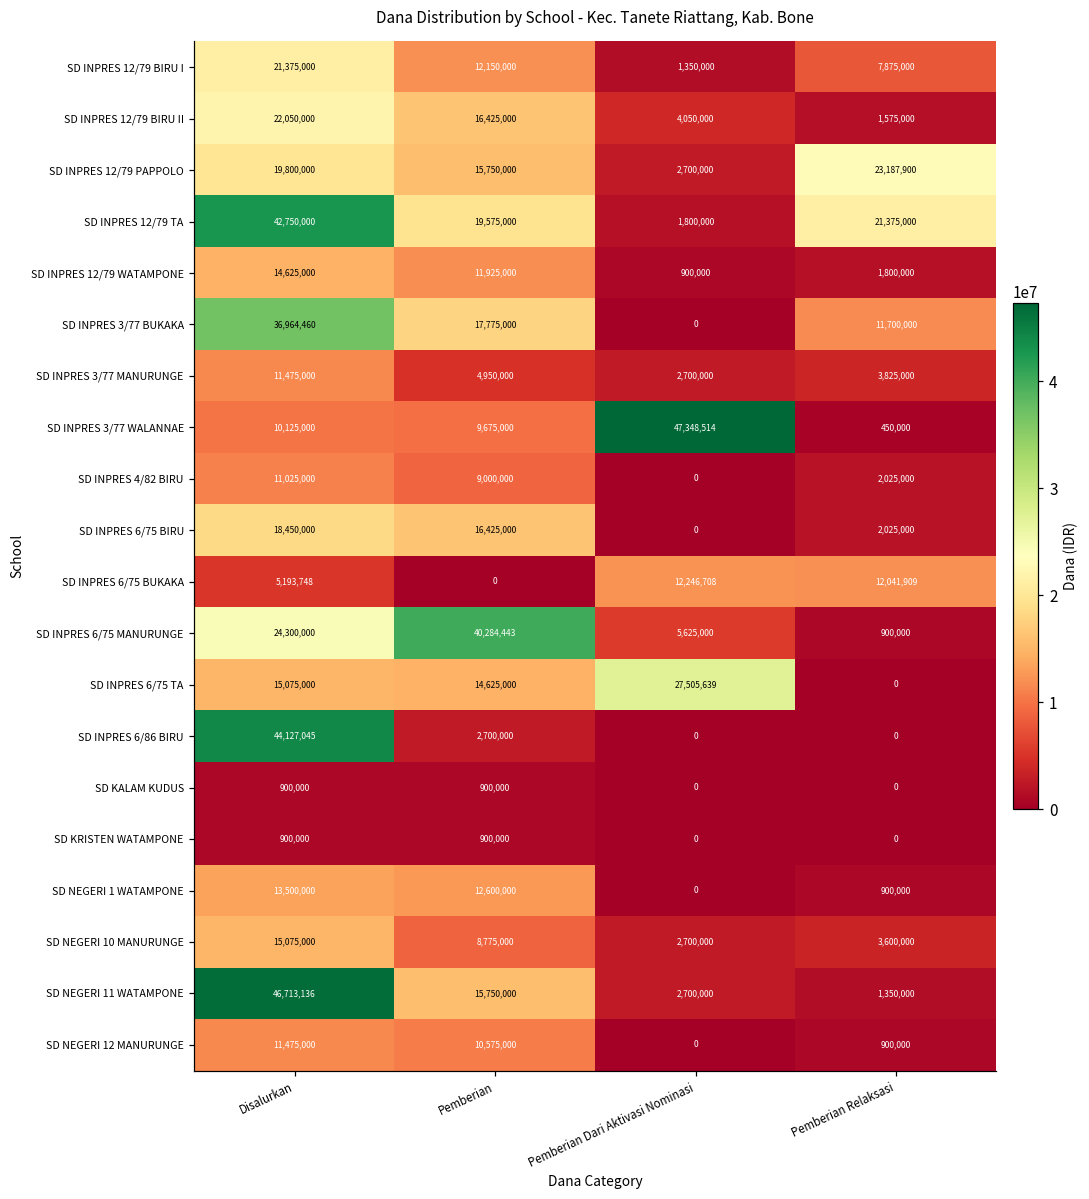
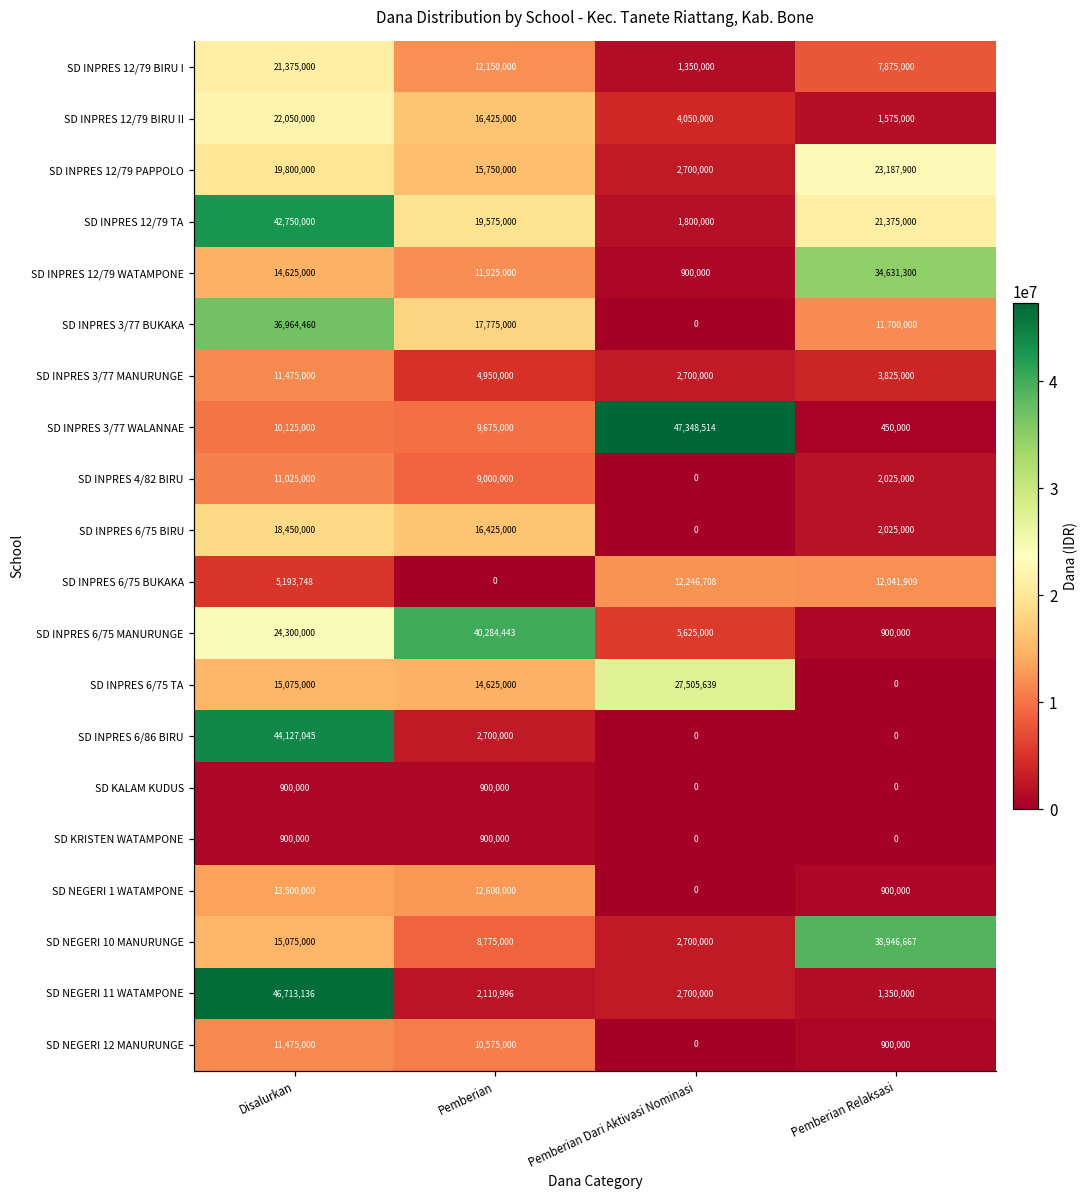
  {
    "SD INPRES 12/79 BIRU I": {
      "Disalurkan": "21,375,000",
      "Pemberian": "12,150,000",
      "Pemberian Dari Aktivasi Nominasi": "1,350,000",
      "Pemberian Relaksasi": "7,875,000"
    },
    "SD INPRES 12/79 BIRU II": {
      "Disalurkan": "22,050,000",
      "Pemberian": "16,425,000",
      "Pemberian Dari Aktivasi Nominasi": "4,050,000",
      "Pemberian Relaksasi": "1,575,000"
    },
    "SD INPRES 12/79 PAPPOLO": {
      "Disalurkan": "19,800,000",
      "Pemberian": "15,750,000",
      "Pemberian Dari Aktivasi Nominasi": "2,700,000",
      "Pemberian Relaksasi": "23,187,900"
    },
    "SD INPRES 12/79 TA": {
      "Disalurkan": "42,750,000",
      "Pemberian": "19,575,000",
      "Pemberian Dari Aktivasi Nominasi": "1,800,000",
      "Pemberian Relaksasi": "21,375,000"
    },
    "SD INPRES 12/79 WATAMPONE": {
      "Disalurkan": "14,625,000",
      "Pemberian": "11,925,000",
      "Pemberian Dari Aktivasi Nominasi": "900,000",
-     "Pemberian Relaksasi": "1,800,000"
+     "Pemberian Relaksasi": "34,631,300"
    },
    "SD INPRES 3/77 BUKAKA": {
      "Disalurkan": "36,964,460",
      "Pemberian": "17,775,000",
      "Pemberian Dari Aktivasi Nominasi": "0",
      "Pemberian Relaksasi": "11,700,000"
    },
    "SD INPRES 3/77 MANURUNGE": {
      "Disalurkan": "11,475,000",
      "Pemberian": "4,950,000",
      "Pemberian Dari Aktivasi Nominasi": "2,700,000",
      "Pemberian Relaksasi": "3,825,000"
    },
    "SD INPRES 3/77 WALANNAE": {
      "Disalurkan": "10,125,000",
      "Pemberian": "9,675,000",
      "Pemberian Dari Aktivasi Nominasi": "47,348,514",
      "Pemberian Relaksasi": "450,000"
    },
    "SD INPRES 4/82 BIRU": {
      "Disalurkan": "11,025,000",
      "Pemberian": "9,000,000",
      "Pemberian Dari Aktivasi Nominasi": "0",
      "Pemberian Relaksasi": "2,025,000"
    },
    "SD INPRES 6/75 BIRU": {
      "Disalurkan": "18,450,000",
      "Pemberian": "16,425,000",
      "Pemberian Dari Aktivasi Nominasi": "0",
      "Pemberian Relaksasi": "2,025,000"
    },
    "SD INPRES 6/75 BUKAKA": {
      "Disalurkan": "5,193,748",
      "Pemberian": "0",
      "Pemberian Dari Aktivasi Nominasi": "12,246,708",
      "Pemberian Relaksasi": "12,041,909"
    },
    "SD INPRES 6/75 MANURUNGE": {
      "Disalurkan": "24,300,000",
      "Pemberian": "40,284,443",
      "Pemberian Dari Aktivasi Nominasi": "5,625,000",
      "Pemberian Relaksasi": "900,000"
    },
    "SD INPRES 6/75 TA": {
      "Disalurkan": "15,075,000",
      "Pemberian": "14,625,000",
      "Pemberian Dari Aktivasi Nominasi": "27,505,639",
      "Pemberian Relaksasi": "0"
    },
    "SD INPRES 6/86 BIRU": {
      "Disalurkan": "44,127,045",
      "Pemberian": "2,700,000",
      "Pemberian Dari Aktivasi Nominasi": "0",
      "Pemberian Relaksasi": "0"
    },
    "SD KALAM KUDUS": {
      "Disalurkan": "900,000",
      "Pemberian": "900,000",
      "Pemberian Dari Aktivasi Nominasi": "0",
      "Pemberian Relaksasi": "0"
    },
    "SD KRISTEN WATAMPONE": {
      "Disalurkan": "900,000",
      "Pemberian": "900,000",
      "Pemberian Dari Aktivasi Nominasi": "0",
      "Pemberian Relaksasi": "0"
    },
    "SD NEGERI 1 WATAMPONE": {
      "Disalurkan": "13,500,000",
      "Pemberian": "12,600,000",
      "Pemberian Dari Aktivasi Nominasi": "0",
      "Pemberian Relaksasi": "900,000"
    },
    "SD NEGERI 10 MANURUNGE": {
      "Disalurkan": "15,075,000",
      "Pemberian": "8,775,000",
      "Pemberian Dari Aktivasi Nominasi": "2,700,000",
-     "Pemberian Relaksasi": "3,600,000"
+     "Pemberian Relaksasi": "38,946,667"
    },
    "SD NEGERI 11 WATAMPONE": {
      "Disalurkan": "46,713,136",
-     "Pemberian": "15,750,000",
+     "Pemberian": "2,110,996",
      "Pemberian Dari Aktivasi Nominasi": "2,700,000",
      "Pemberian Relaksasi": "1,350,000"
    },
    "SD NEGERI 12 MANURUNGE": {
      "Disalurkan": "11,475,000",
      "Pemberian": "10,575,000",
      "Pemberian Dari Aktivasi Nominasi": "0",
      "Pemberian Relaksasi": "900,000"
    }
  }
